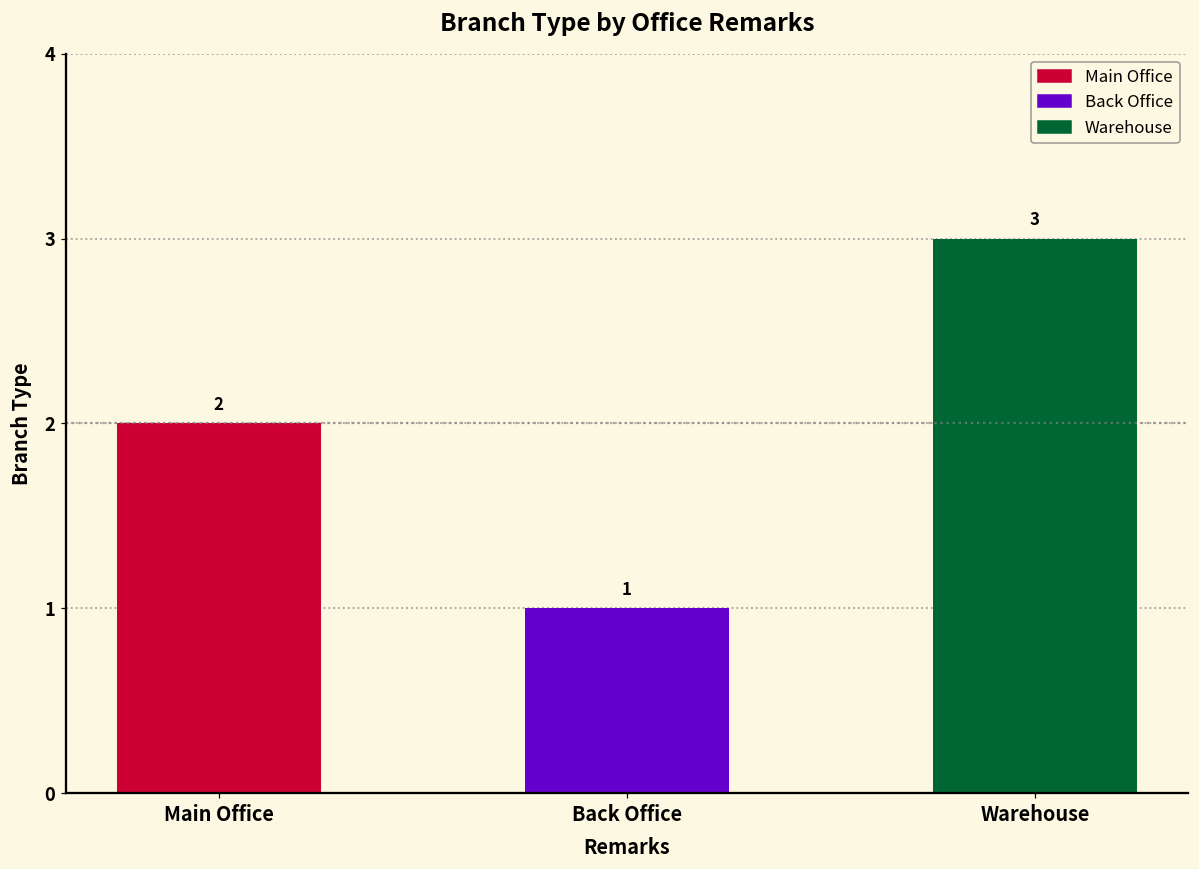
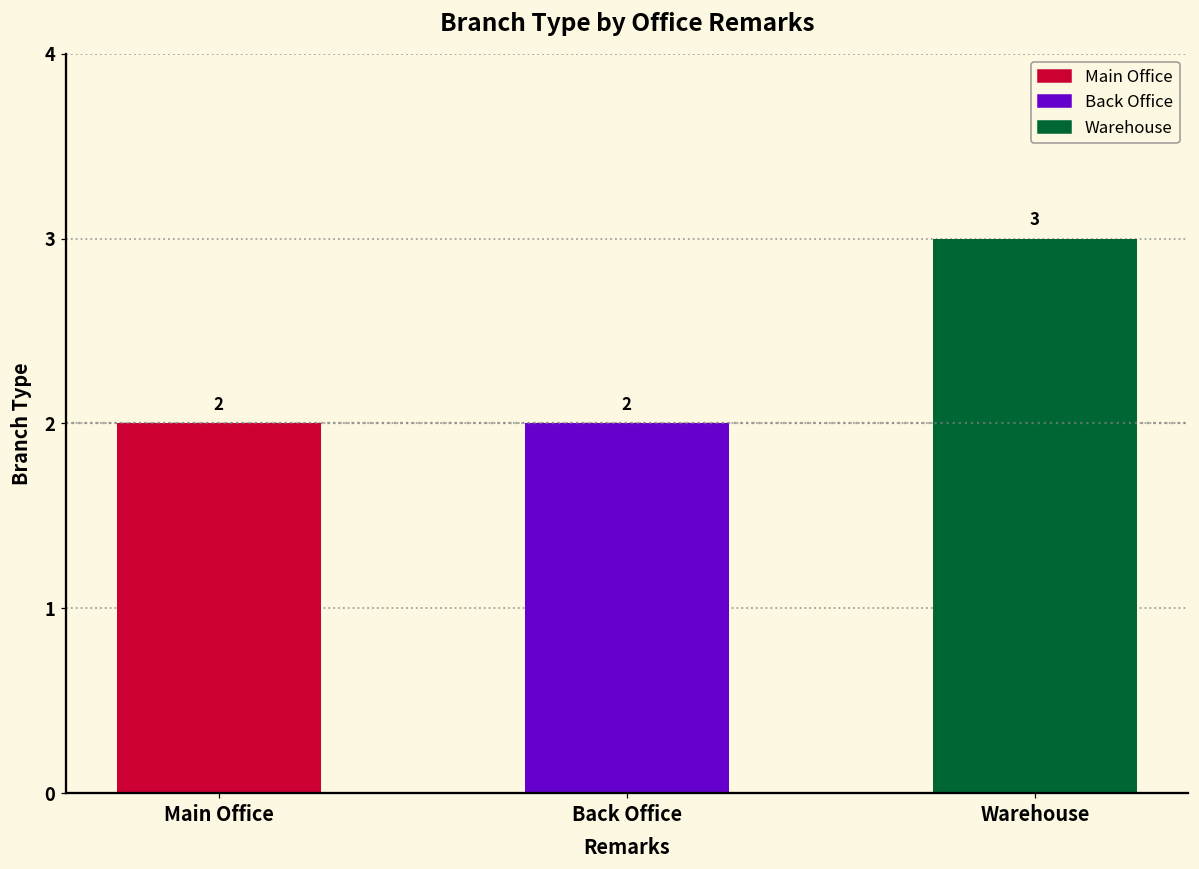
  {
    "Main Office": 2,
-   "Back Office": 1,
+   "Back Office": 2,
    "Warehouse": 3
  }
